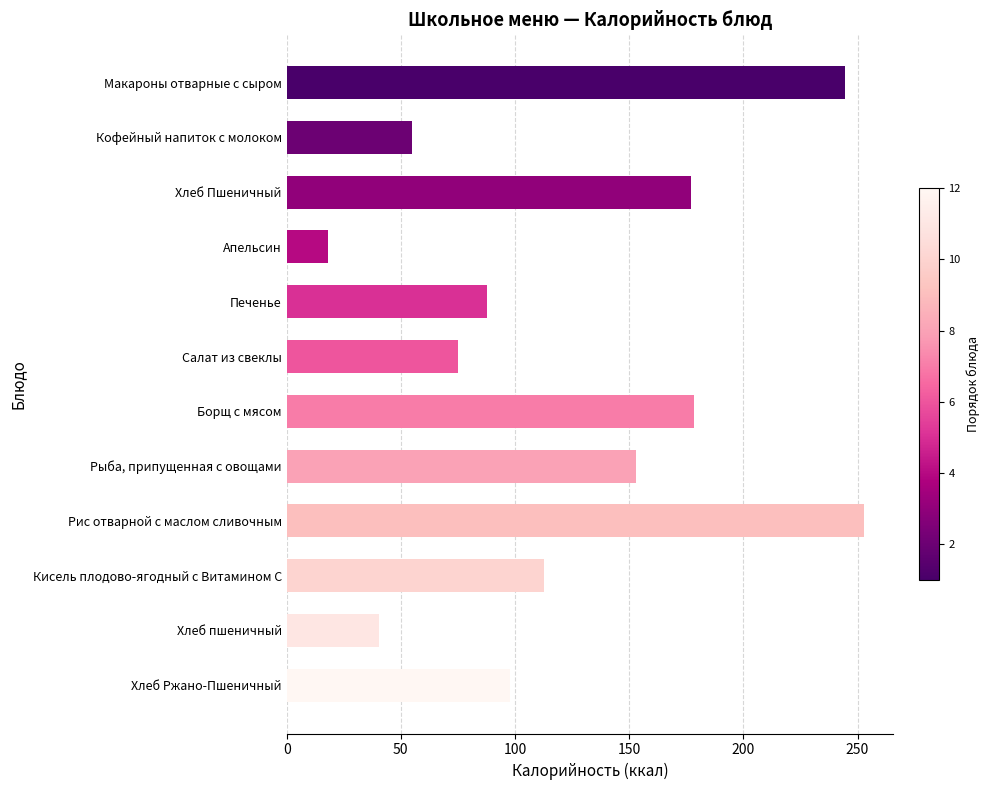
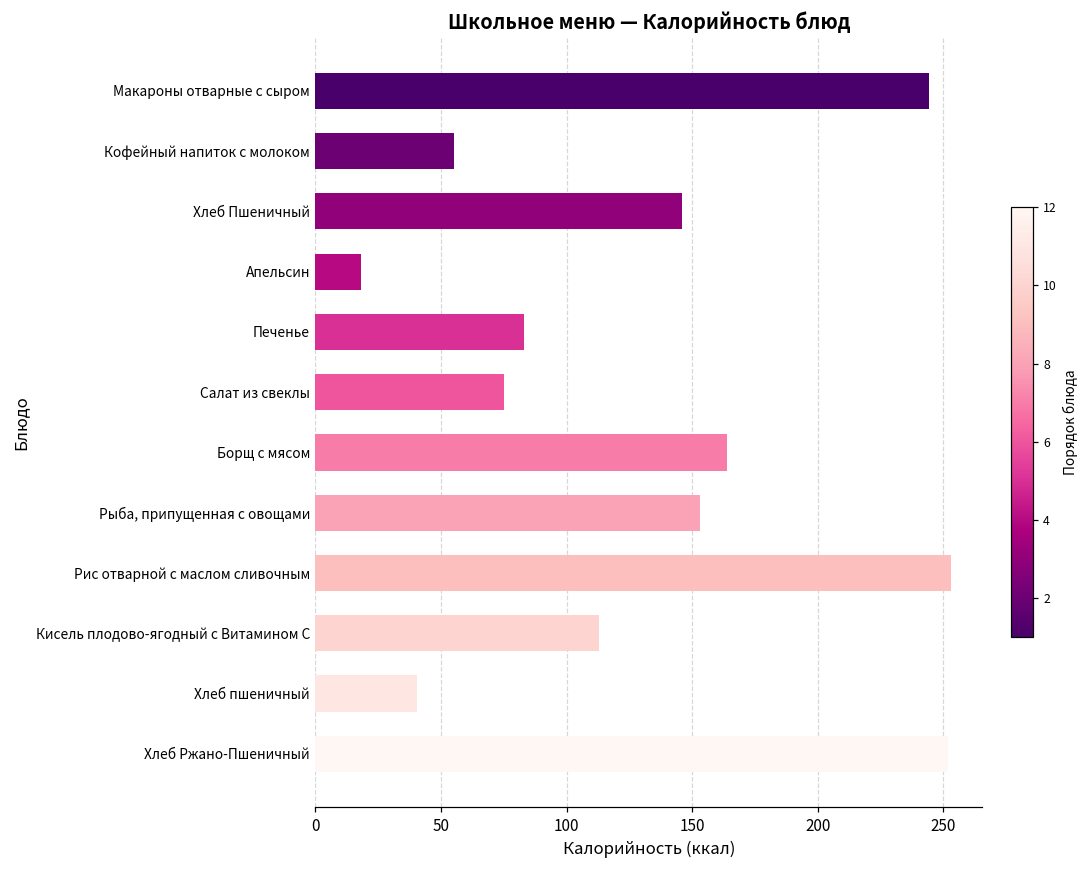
  {
    "Макароны отварные с сыром": 245,
    "Кофейный напиток с молоком": 55,
-   "Хлеб Пшеничный": 177,
+   "Хлеб Пшеничный": 146,
    "Апельсин": 18,
-   "Печенье": 88,
+   "Печенье": 83,
    "Салат из свеклы": 75,
-   "Борщ с мясом": 178,
+   "Борщ с мясом": 164,
    "Рыба, припущенная с овощами": 153,
    "Рис отварной с маслом сливочным": 253,
    "Кисель плодово-ягодный с Витамином С": 113,
    "Хлеб пшеничный": 40,
-   "Хлеб Ржано-Пшеничный": 98
+   "Хлеб Ржано-Пшеничный": 252
  }
